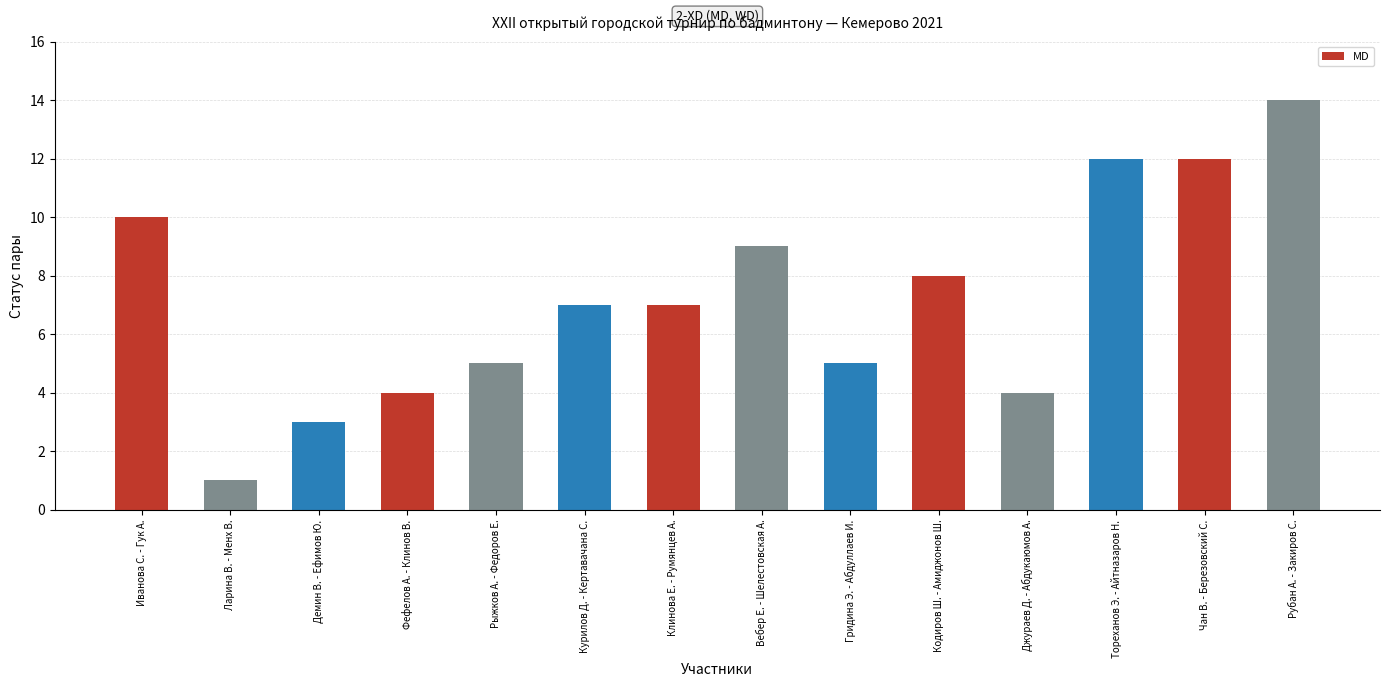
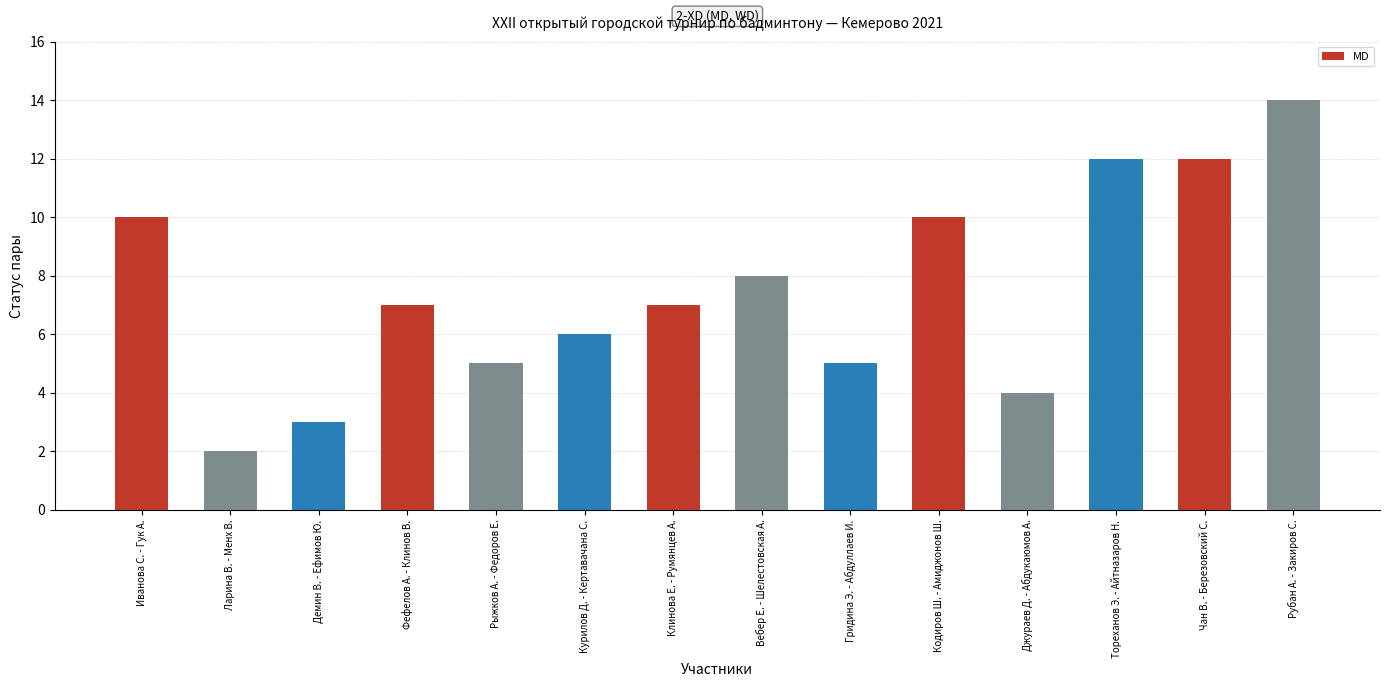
  {
    "Иванова С. - Гук А.": 10,
-   "Ларина В. - Менх В.": 1,
+   "Ларина В. - Менх В.": 2,
    "Демин В. - Ефимов Ю.": 3,
-   "Фефелов А. - Клинов В.": 4,
+   "Фефелов А. - Клинов В.": 7,
    "Рыжков А. - Федоров Е.": 5,
-   "Курилов Д. - Кертавачана С.": 7,
+   "Курилов Д. - Кертавачана С.": 6,
    "Клинова Е. - Румянцев А.": 7,
-   "Вебер Е. - Шелестовская А.": 9,
+   "Вебер Е. - Шелестовская А.": 8,
    "Гридина Э. - Абдуллаев И.": 5,
-   "Кодиров Ш. - Амиджонов Ш.": 8,
+   "Кодиров Ш. - Амиджонов Ш.": 10,
    "Джураев Д. - Абдукаюмов А.": 4,
    "Тореханов Э. - Айтназаров Н.": 12,
    "Чан В. - Березовский С.": 12,
    "Рубан А. - Закиров С.": 14
  }
